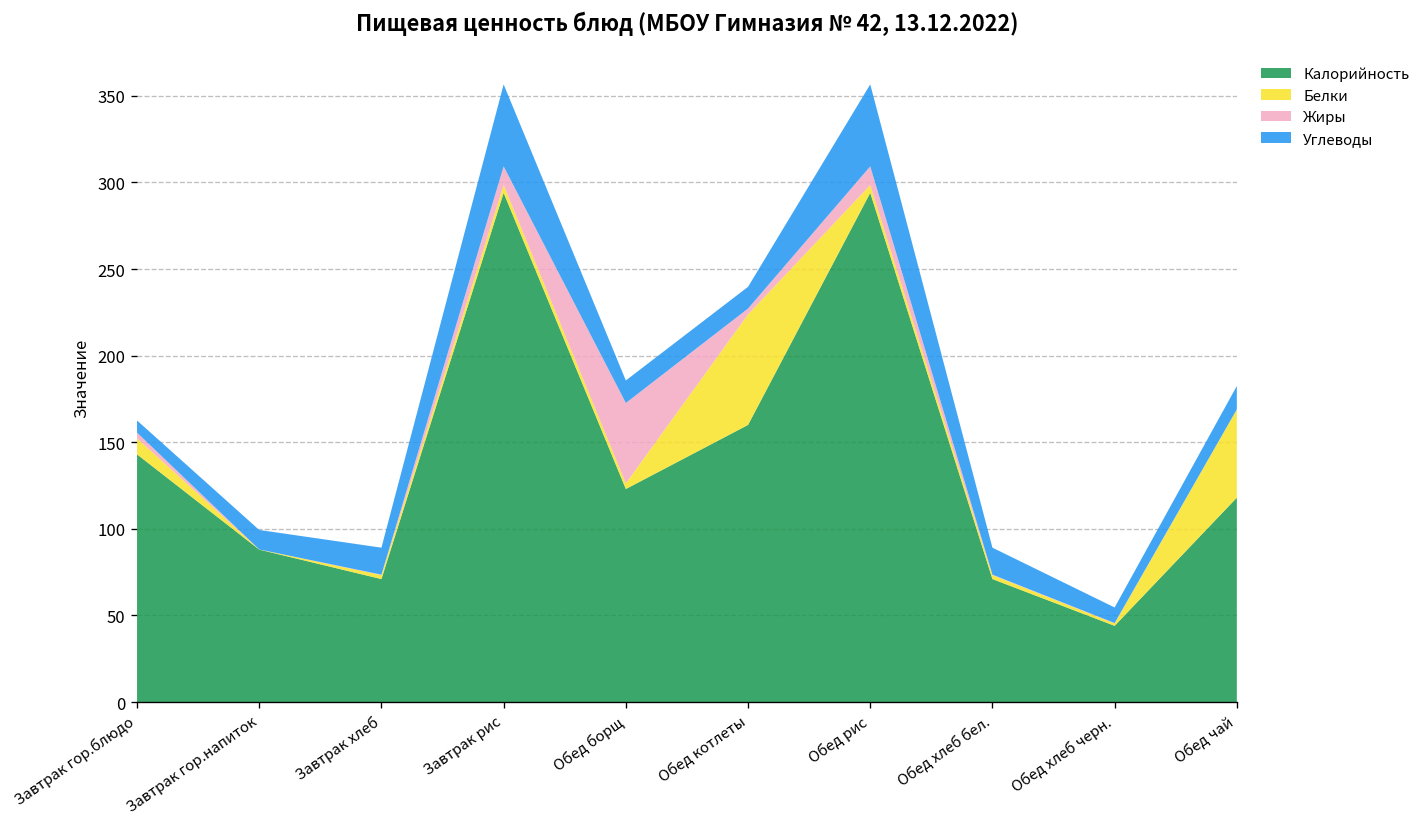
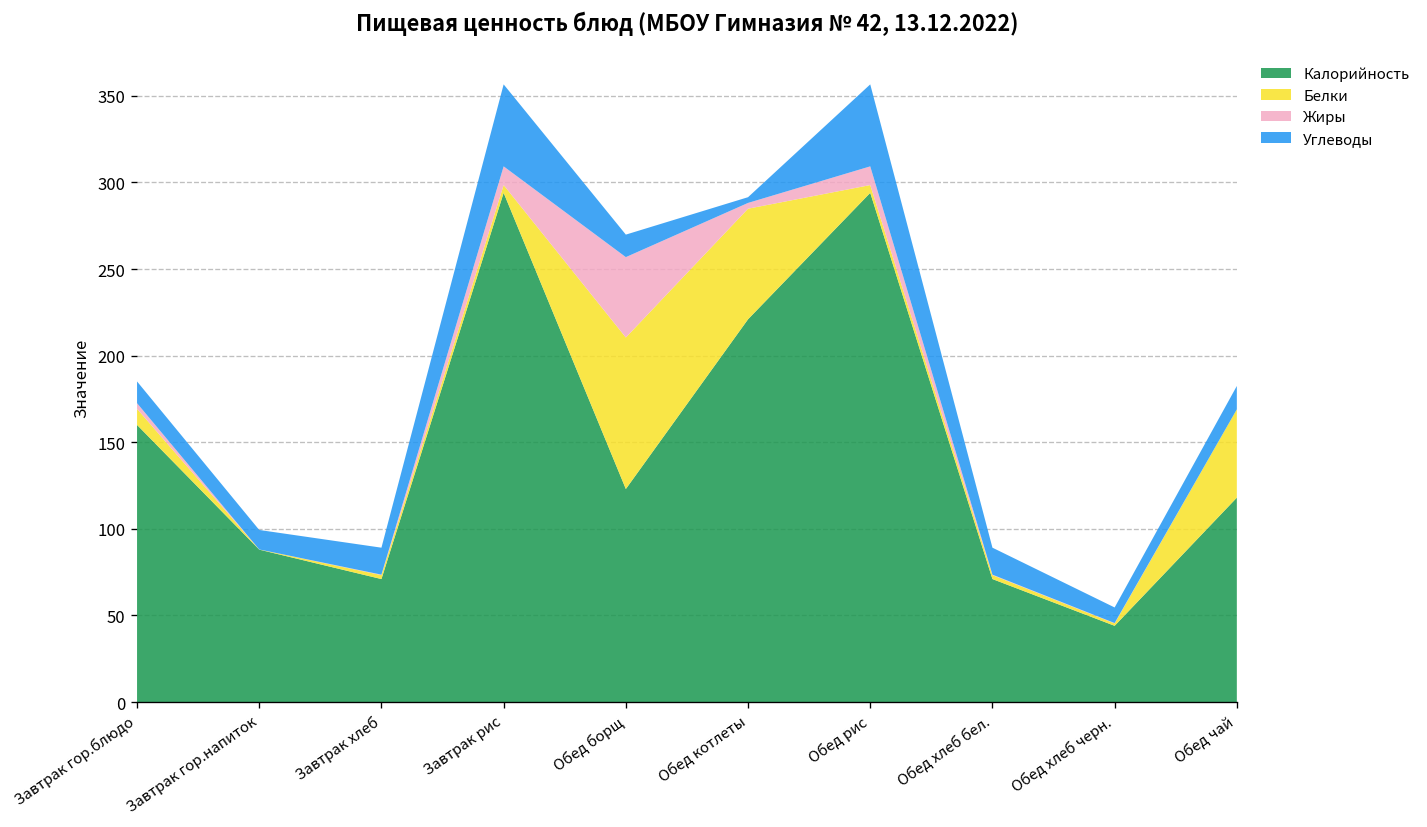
  {
    "Калорийность": {
-     "Завтрак гор.блюдо": 143,
+     "Завтрак гор.блюдо": 160,
      "Завтрак хлеб": 71,
      "Завтрак рис": 294,
      "Обед борщ": 123,
-     "Обед котлеты": 160,
+     "Обед котлеты": 221,
      "Обед рис": 294,
      "Обед хлеб бел.": 71,
      "Обед чай": 118
    },
    "Белки": {
      "Завтрак гор.блюдо": 9,
      "Завтрак рис": 5,
-     "Обед борщ": 3,
+     "Обед борщ": 87,
      "Обед котлеты": 64,
      "Обед рис": 5
    },
    "Жиры": {
      "Завтрак гор.блюдо": 3,
      "Завтрак рис": 11,
      "Обед борщ": 46,
      "Обед котлеты": 3,
      "Обед рис": 11
    },
    "Углеводы": {
-     "Завтрак гор.блюдо": 7,
+     "Завтрак гор.блюдо": 13,
      "Завтрак гор.напиток": 11,
      "Завтрак хлеб": 16,
      "Завтрак рис": 47,
      "Обед борщ": 13,
-     "Обед котлеты": 13,
+     "Обед котлеты": 3,
      "Обед рис": 47,
      "Обед хлеб бел.": 16,
      "Обед хлеб черн.": 9,
      "Обед чай": 14
    }
  }
